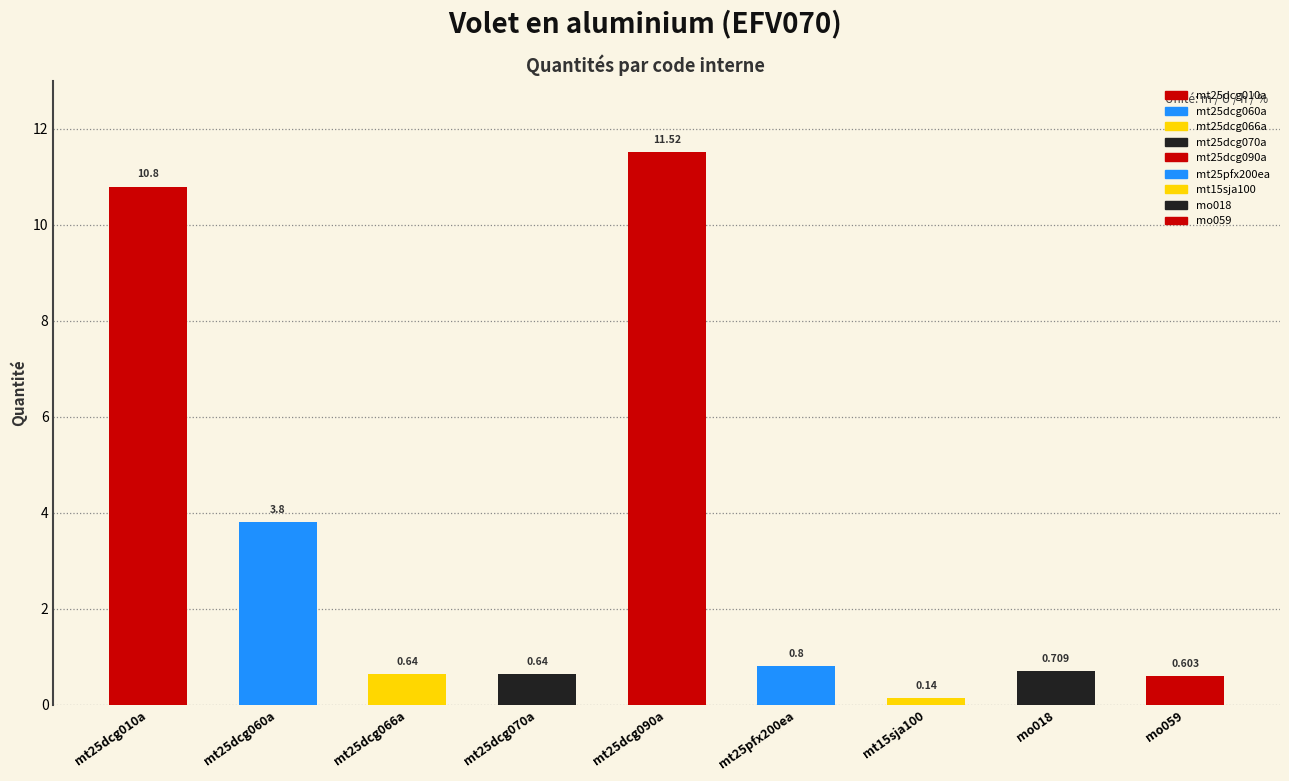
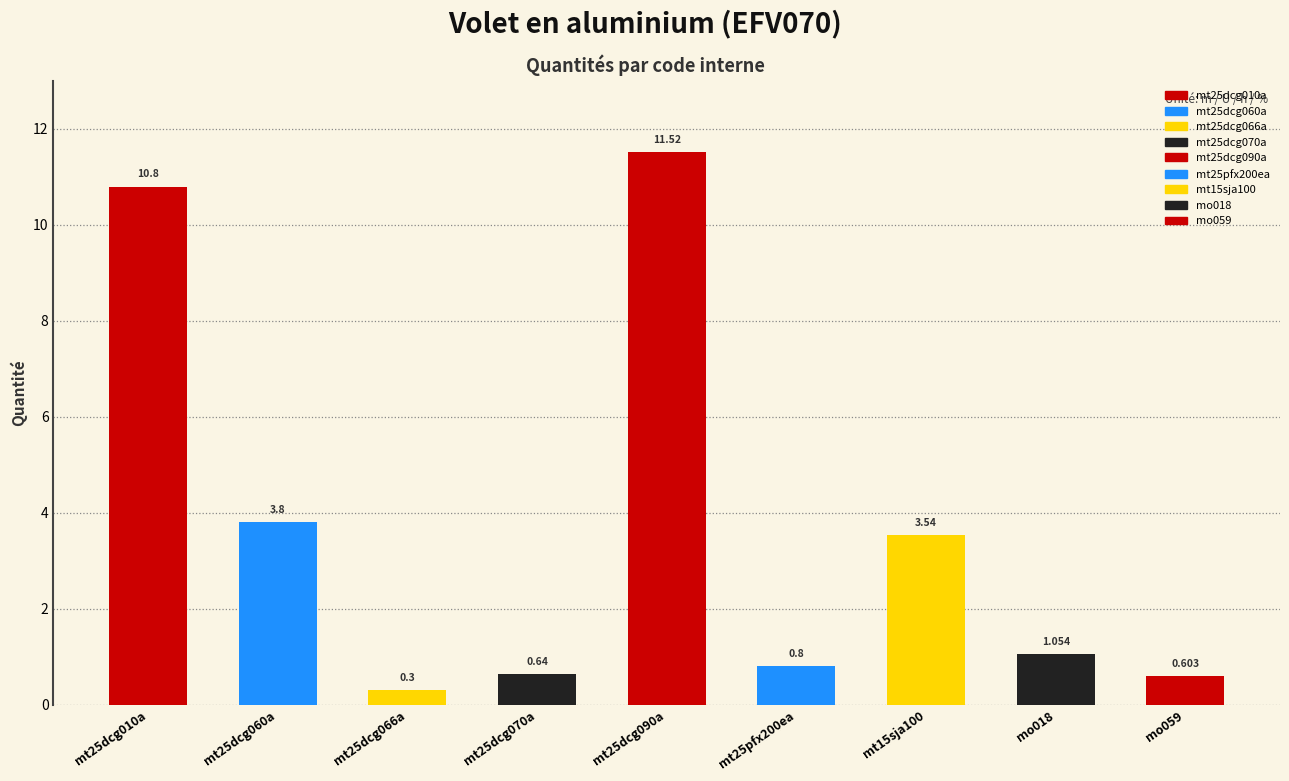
  {
    "mt25dcg010a": 10.8,
    "mt25dcg060a": 3.8,
-   "mt25dcg066a": 0.64,
+   "mt25dcg066a": 0.3,
    "mt25dcg070a": 0.64,
    "mt25dcg090a": 11.52,
    "mt25pfx200ea": 0.8,
-   "mt15sja100": 0.14,
-   "mo018": 0.709,
+   "mt15sja100": 3.54,
+   "mo018": 1.054,
    "mo059": 0.603
  }
